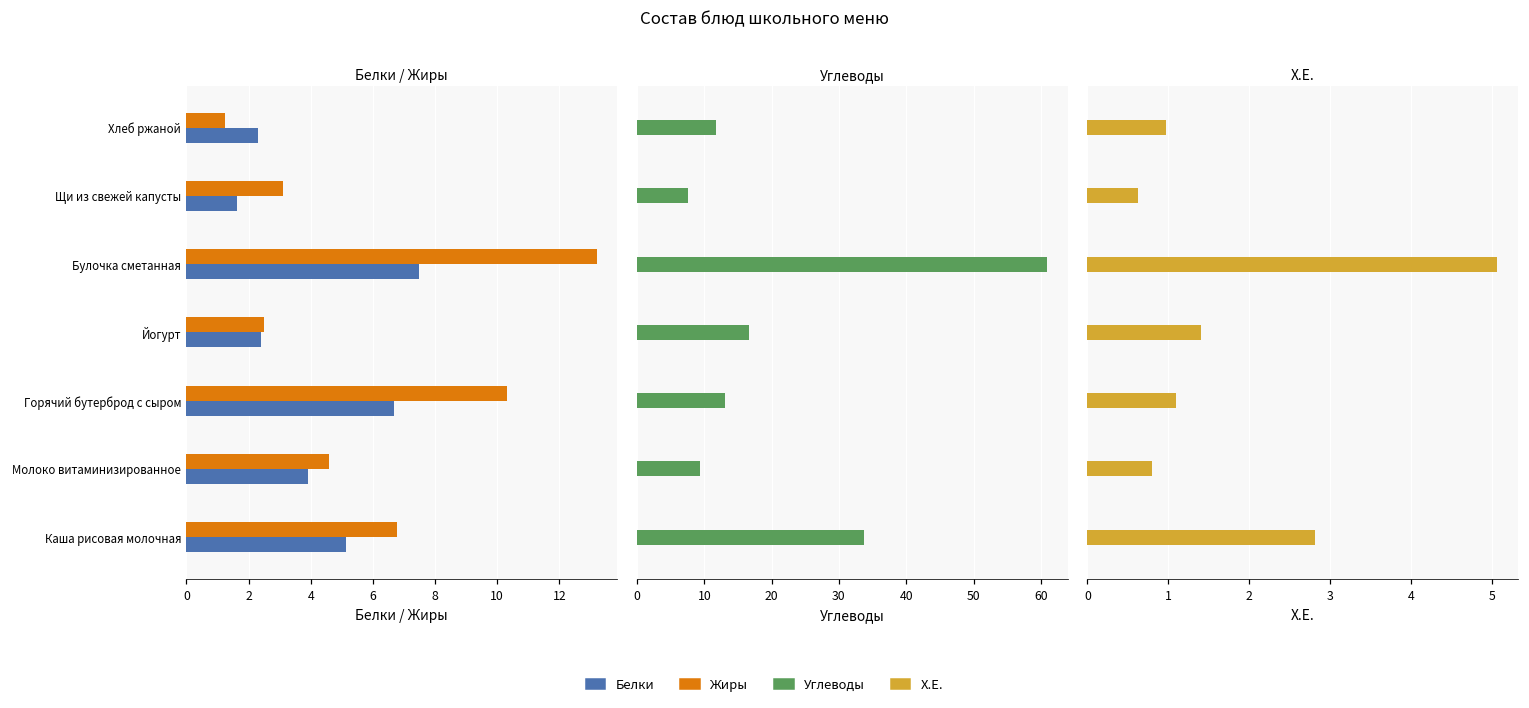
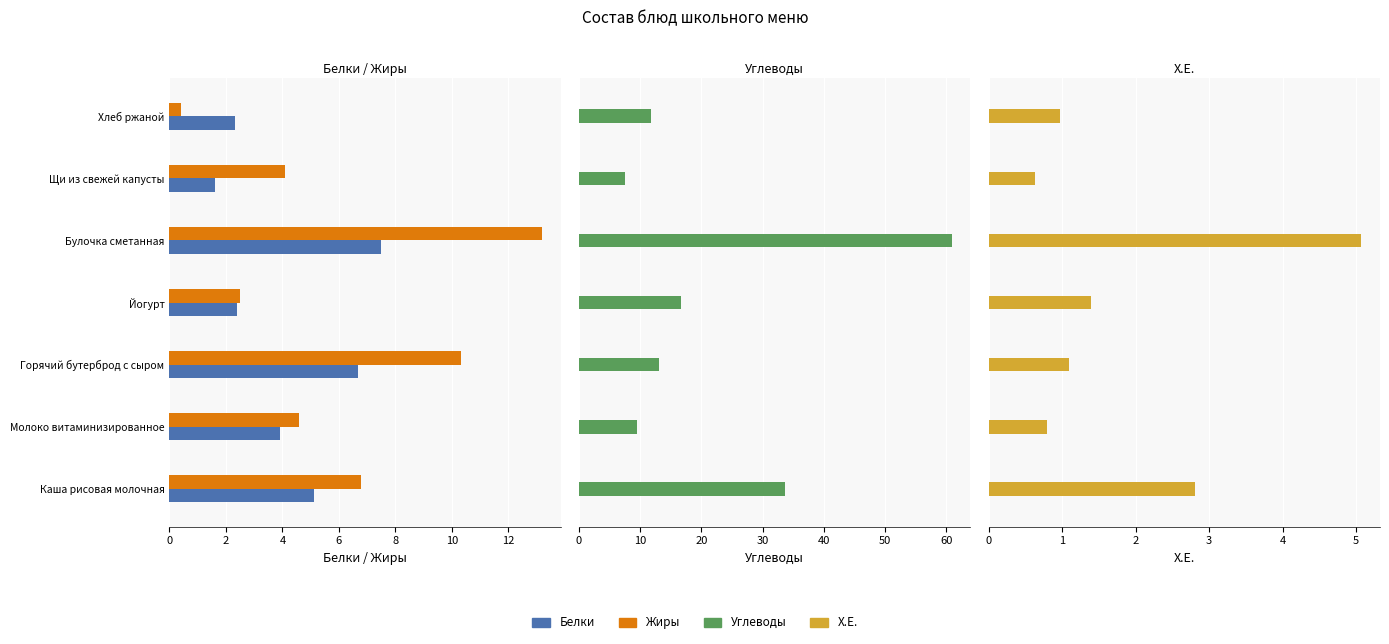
  {
    "Белки / Жиры": {
      "Белки": {
        "Хлеб ржаной": 2.3,
        "Щи из свежей капусты": 1.6,
        "Булочка сметанная": 7.5,
        "Йогурт": 2.4,
        "Горячий бутерброд с сыром": 6.7,
        "Молоко витаминизированное": 3.9,
        "Каша рисовая молочная": 5.1
      },
      "Жиры": {
-       "Хлеб ржаной": 1.2,
-       "Щи из свежей капусты": 3.1,
+       "Хлеб ржаной": 0.4,
+       "Щи из свежей капусты": 4.1,
        "Булочка сметанная": 13.2,
        "Йогурт": 2.5,
        "Горячий бутерброд с сыром": 10.3,
        "Молоко витаминизированное": 4.6,
        "Каша рисовая молочная": 6.8
      }
    }
  }
